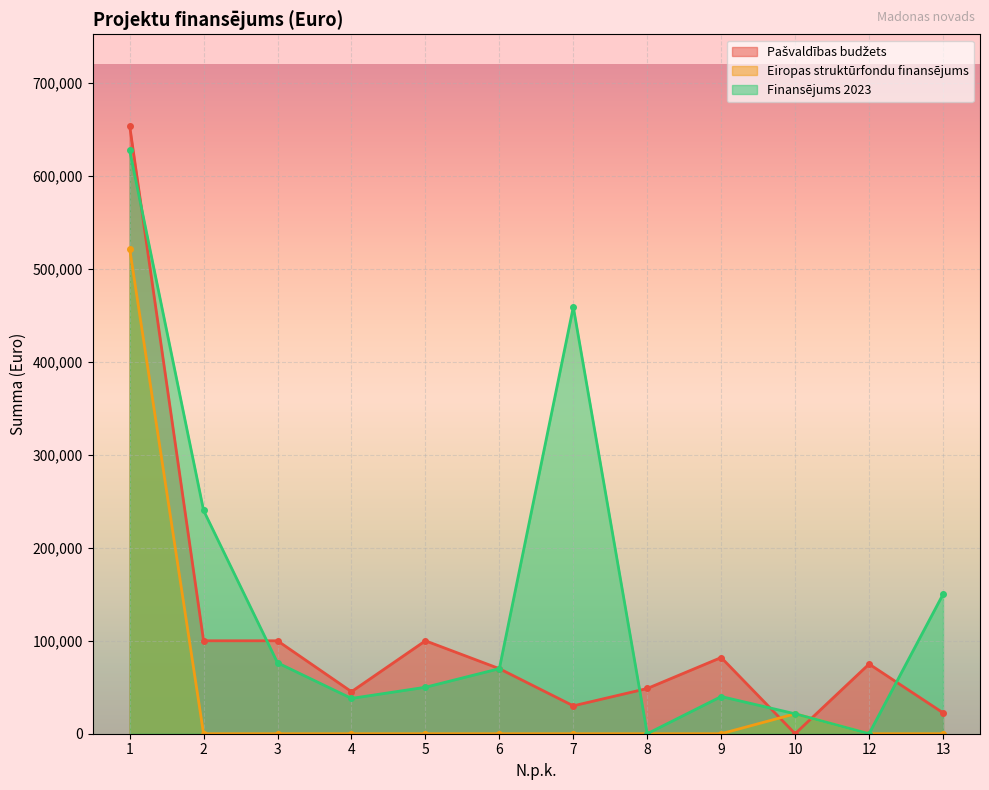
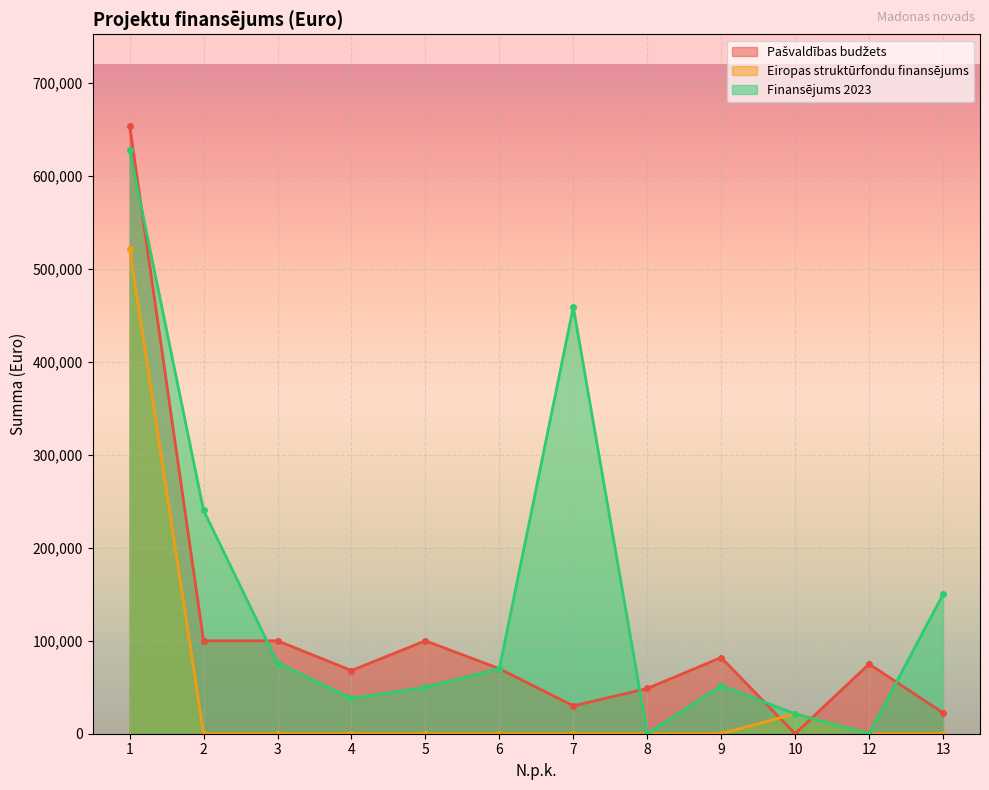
  {
    "Pašvaldības budžets": {
      "1": "650,000",
      "2": "100,000",
      "3": "100,000",
-     "4": "50,000",
+     "4": "70,000",
      "5": "100,000",
      "7": "30,000",
      "8": "50,000",
      "9": "80,000",
      "10": "0",
      "12": "80,000",
      "13": "20,000"
    },
    "Eiropas struktūrfondu finansējums": {
      "1": "520,000",
      "2": "0",
      "3": "0",
      "4": "0",
      "5": "0",
      "6": "0",
      "7": "0",
      "9": "0",
      "13": "0"
    },
    "Finansējums 2023": {
      "1": "630,000",
      "2": "240,000",
      "3": "80,000",
      "4": "40,000",
      "5": "50,000",
      "7": "460,000",
-     "9": "40,000",
+     "9": "50,000",
      "13": "150,000"
    }
  }
